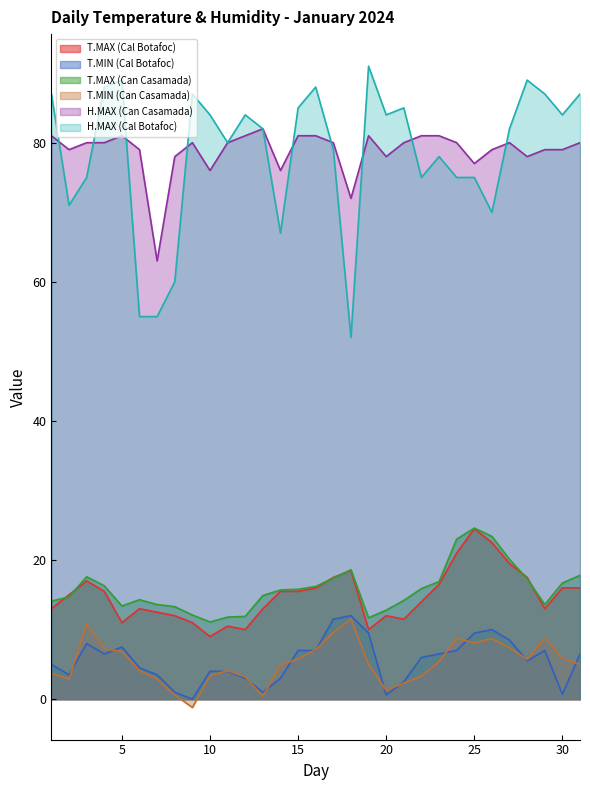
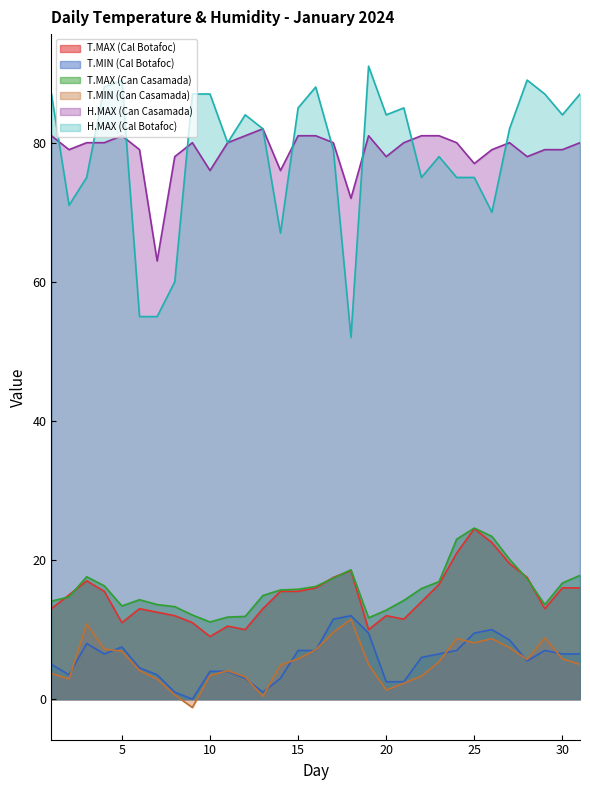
  {
    "T.MAX (Cal Botafoc)": {
      "5": 11,
      "10": 9,
      "20": 12,
      "30": 16
    },
    "T.MIN (Cal Botafoc)": {
      "5": 8,
      "10": 4,
      "15": 7,
-     "20": 1,
+     "20": 3,
      "25": 10,
-     "30": 1
+     "30": 7
    },
    "T.MAX (Can Casamada)": {
      "5": 13,
      "10": 11,
      "20": 13,
      "30": 17
    },
    "H.MAX (Can Casamada)": {
      "10": 76,
      "15": 81,
      "20": 78,
      "25": 77,
      "30": 79
    },
    "H.MAX (Cal Botafoc)": {
-     "10": 84,
+     "10": 87,
      "15": 85,
      "20": 84,
      "25": 75,
      "30": 84
    }
  }
